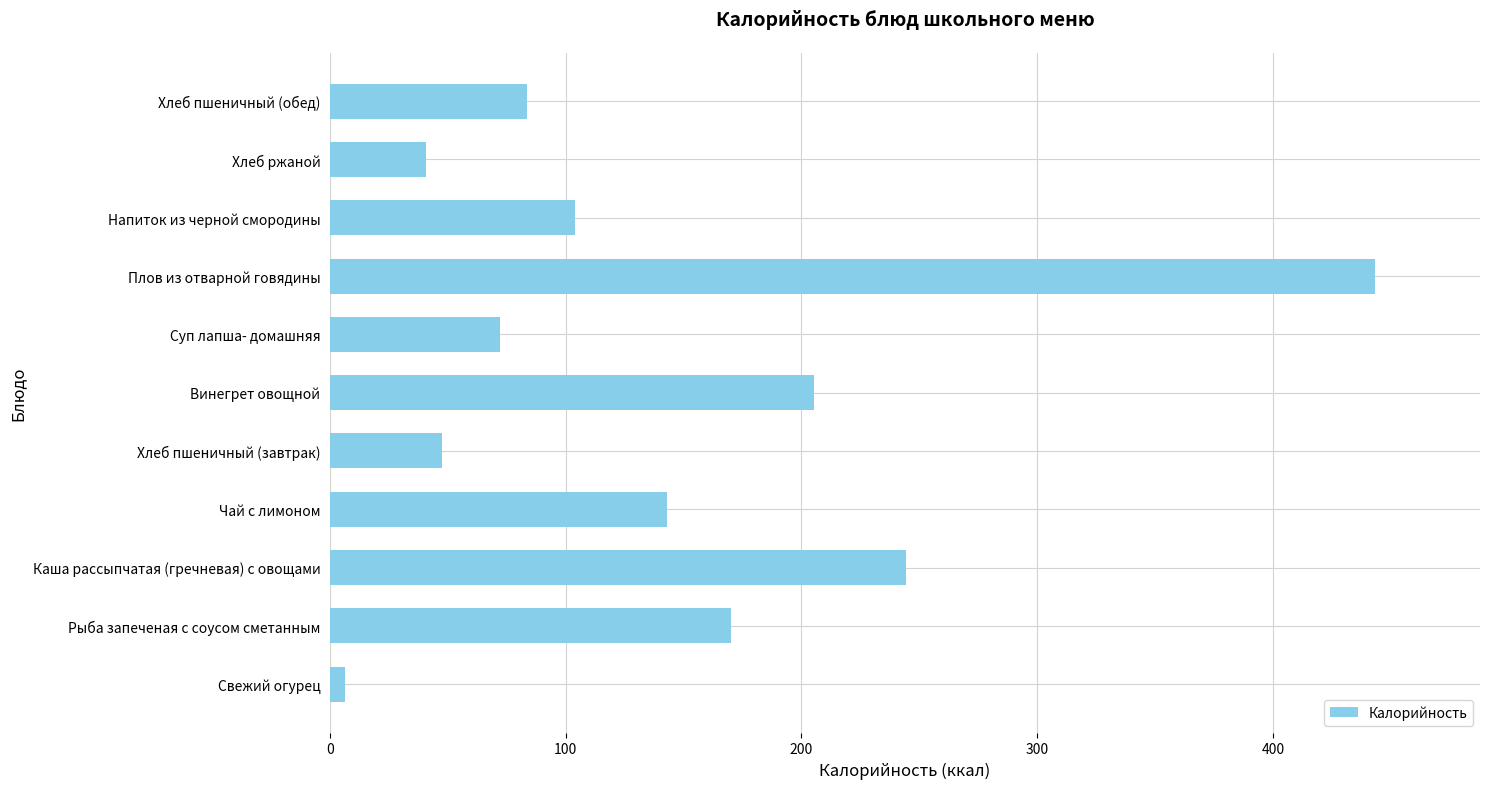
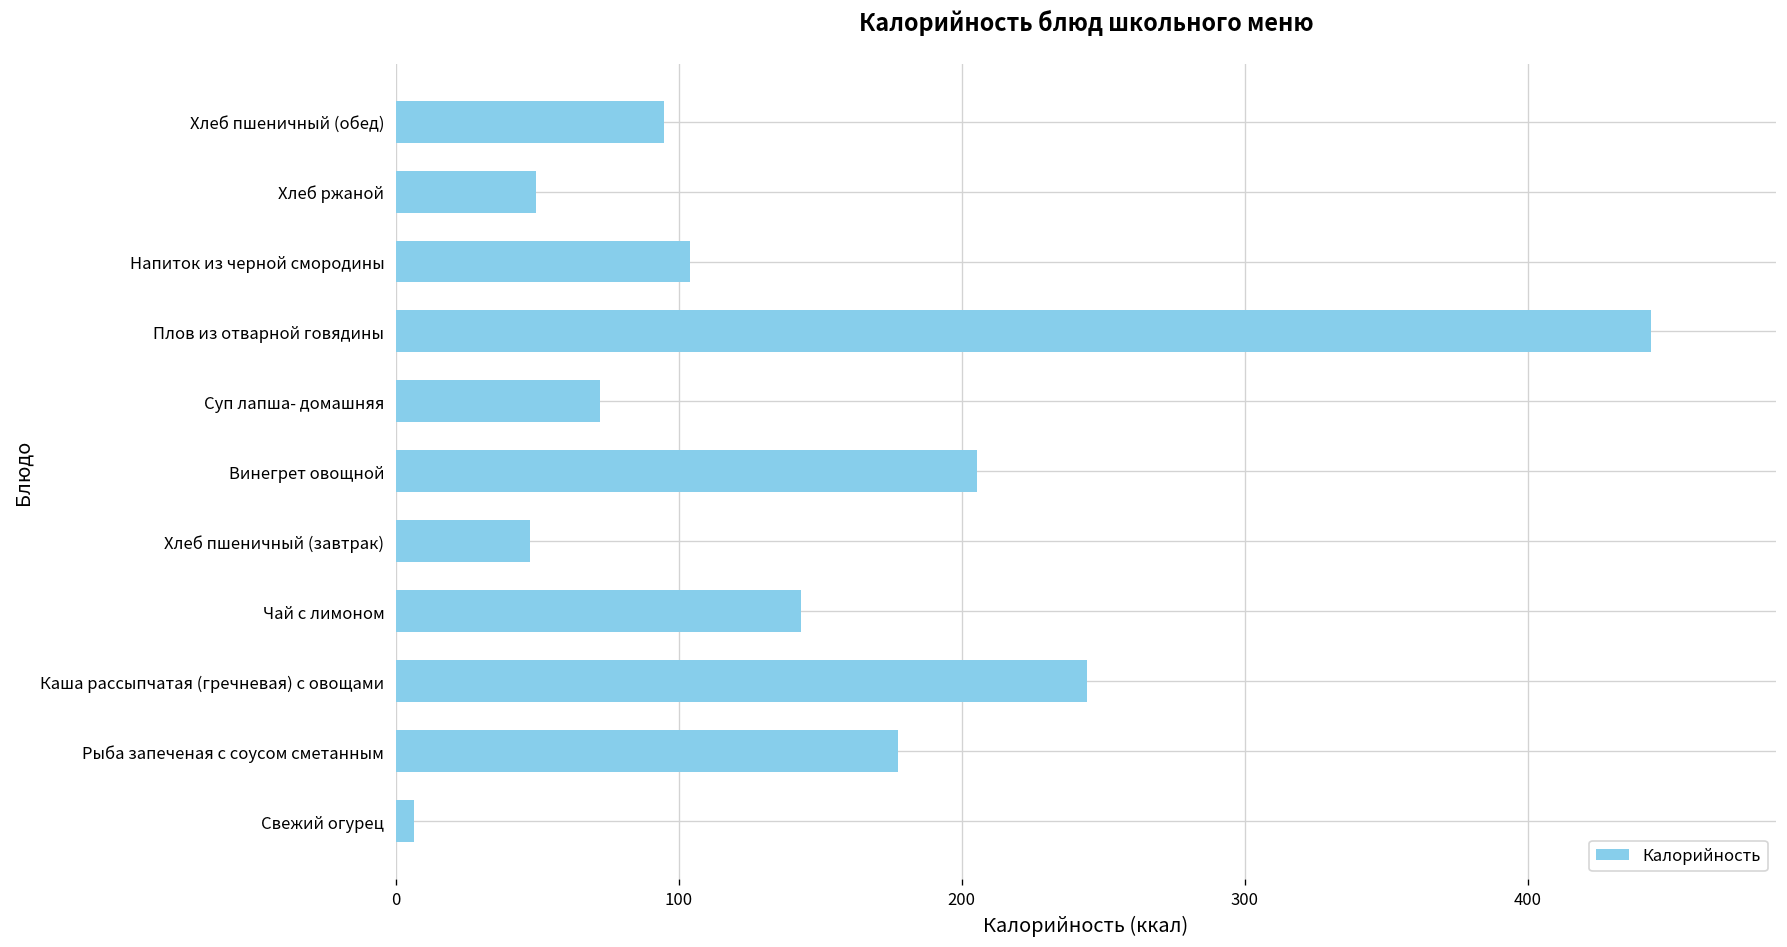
  {
-   "Хлеб пшеничный (обед)": 83,
-   "Хлеб ржаной": 41,
+   "Хлеб пшеничный (обед)": 95,
+   "Хлеб ржаной": 50,
    "Напиток из черной смородины": 104,
    "Плов из отварной говядины": 444,
    "Суп лапша- домашняя": 72,
    "Винегрет овощной": 205,
    "Хлеб пшеничный (завтрак)": 47,
    "Чай с лимоном": 143,
    "Каша рассыпчатая (гречневая) с овощами": 244,
-   "Рыба запеченая с соусом сметанным": 170,
+   "Рыба запеченая с соусом сметанным": 178,
    "Свежий огурец": 6
  }
